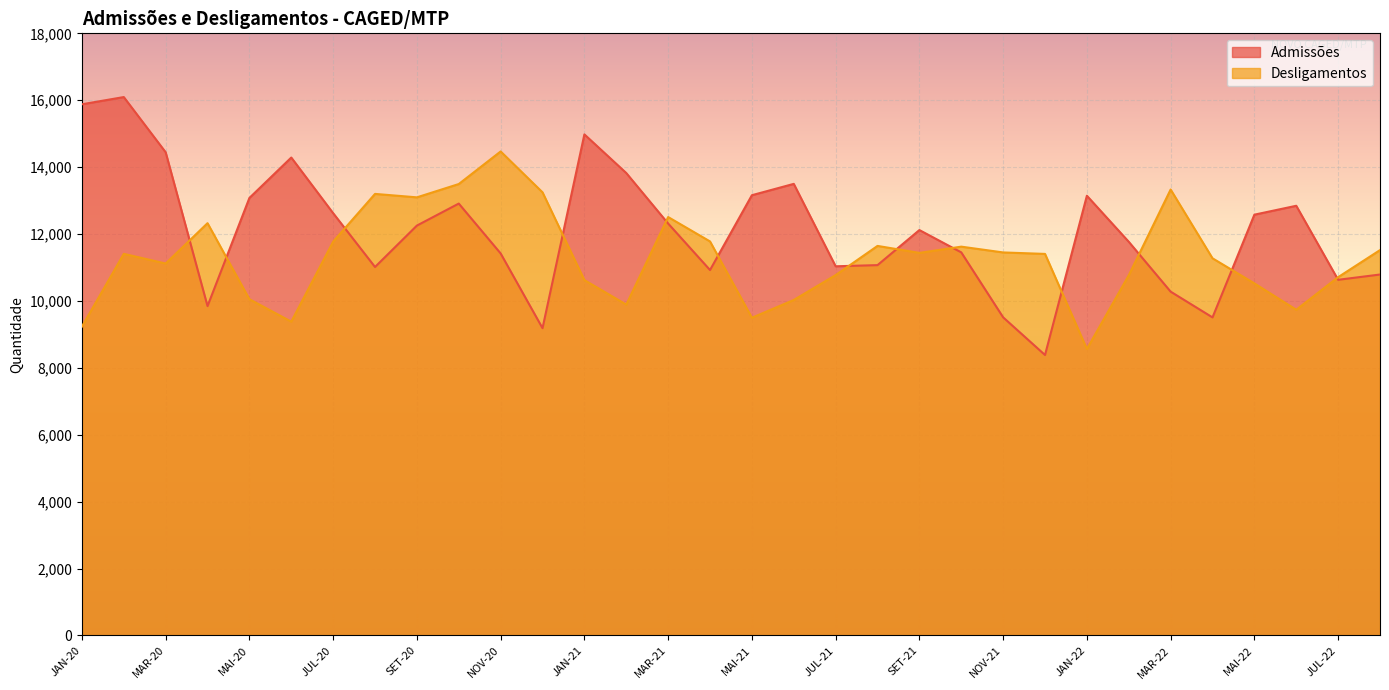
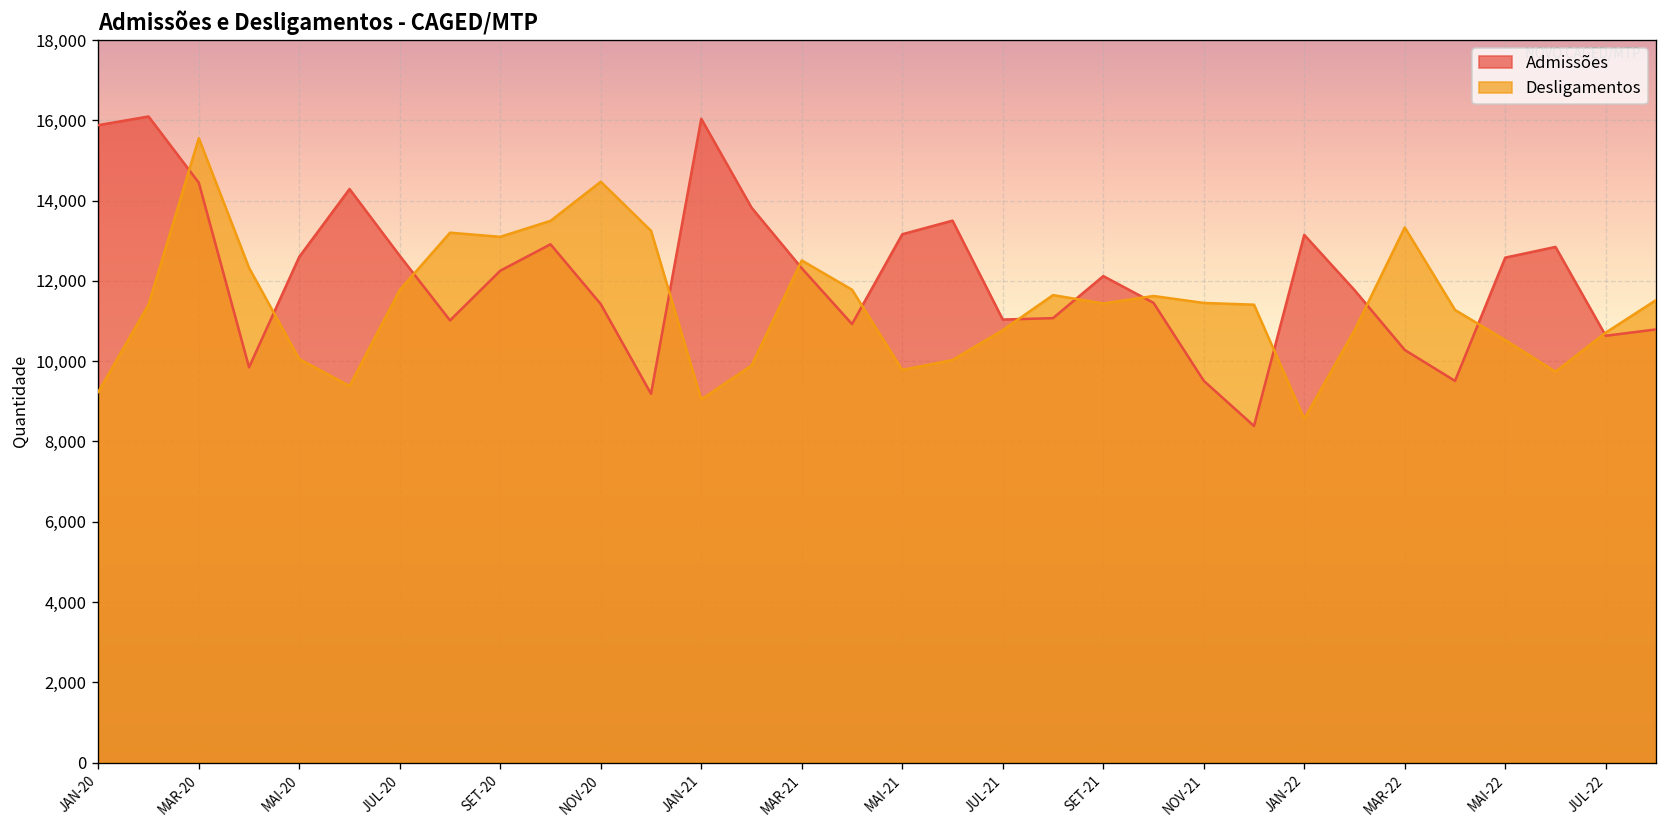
  {
    "Admissões": {
      "JAN-20": "15,900",
      "MAR-20": "14,400",
-     "MAI-20": "13,100",
+     "MAI-20": "12,600",
      "JUL-20": "12,600",
      "SET-20": "12,300",
      "NOV-20": "11,400",
-     "JAN-21": "15,000",
+     "JAN-21": "16,000",
      "MAR-21": "12,300",
      "MAI-21": "13,200",
      "JUL-21": "11,000",
      "SET-21": "12,100",
      "NOV-21": "9,500",
      "JAN-22": "13,100",
      "MAR-22": "10,300",
      "MAI-22": "12,600",
      "JUL-22": "10,600"
    },
    "Desligamentos": {
      "JAN-20": "9,200",
-     "MAR-20": "11,100",
+     "MAR-20": "15,600",
      "MAI-20": "10,100",
      "JUL-20": "11,800",
      "SET-20": "13,100",
      "NOV-20": "14,500",
-     "JAN-21": "10,600",
+     "JAN-21": "9,000",
      "MAR-21": "12,500",
-     "MAI-21": "9,500",
+     "MAI-21": "9,800",
      "JUL-21": "10,800",
      "SET-21": "11,400",
      "NOV-21": "11,500",
      "JAN-22": "8,600",
      "MAR-22": "13,300",
      "MAI-22": "10,500",
      "JUL-22": "10,700"
    }
  }
